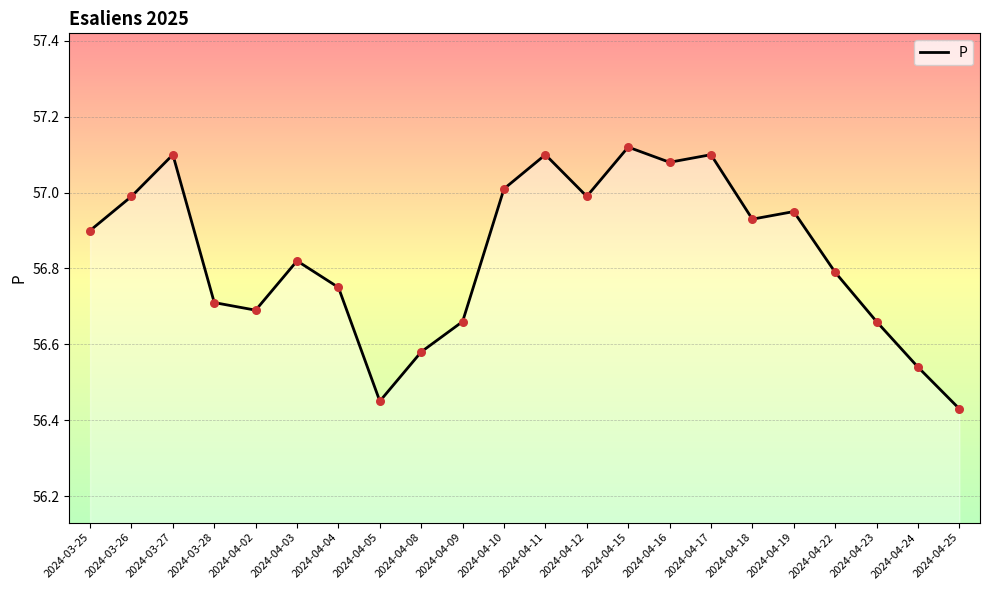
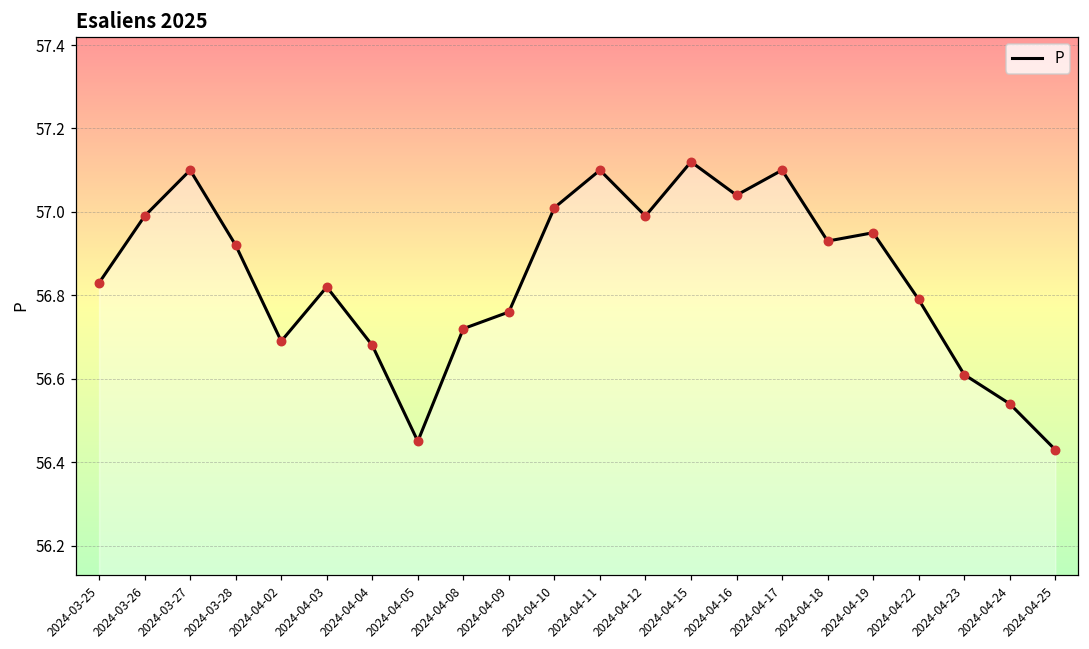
  {
-   "2024-03-25": 56.90,
+   "2024-03-25": 56.83,
    "2024-03-26": 56.99,
    "2024-03-27": 57.10,
-   "2024-03-28": 56.71,
+   "2024-03-28": 56.92,
    "2024-04-02": 56.69,
    "2024-04-03": 56.82,
-   "2024-04-04": 56.75,
+   "2024-04-04": 56.68,
    "2024-04-05": 56.45,
-   "2024-04-08": 56.58,
-   "2024-04-09": 56.66,
+   "2024-04-08": 56.72,
+   "2024-04-09": 56.76,
    "2024-04-10": 57.01,
    "2024-04-11": 57.10,
    "2024-04-12": 56.99,
    "2024-04-15": 57.12,
-   "2024-04-16": 57.08,
+   "2024-04-16": 57.04,
    "2024-04-17": 57.10,
    "2024-04-18": 56.93,
    "2024-04-19": 56.95,
    "2024-04-22": 56.79,
-   "2024-04-23": 56.66,
+   "2024-04-23": 56.61,
    "2024-04-24": 56.54,
    "2024-04-25": 56.43
  }
